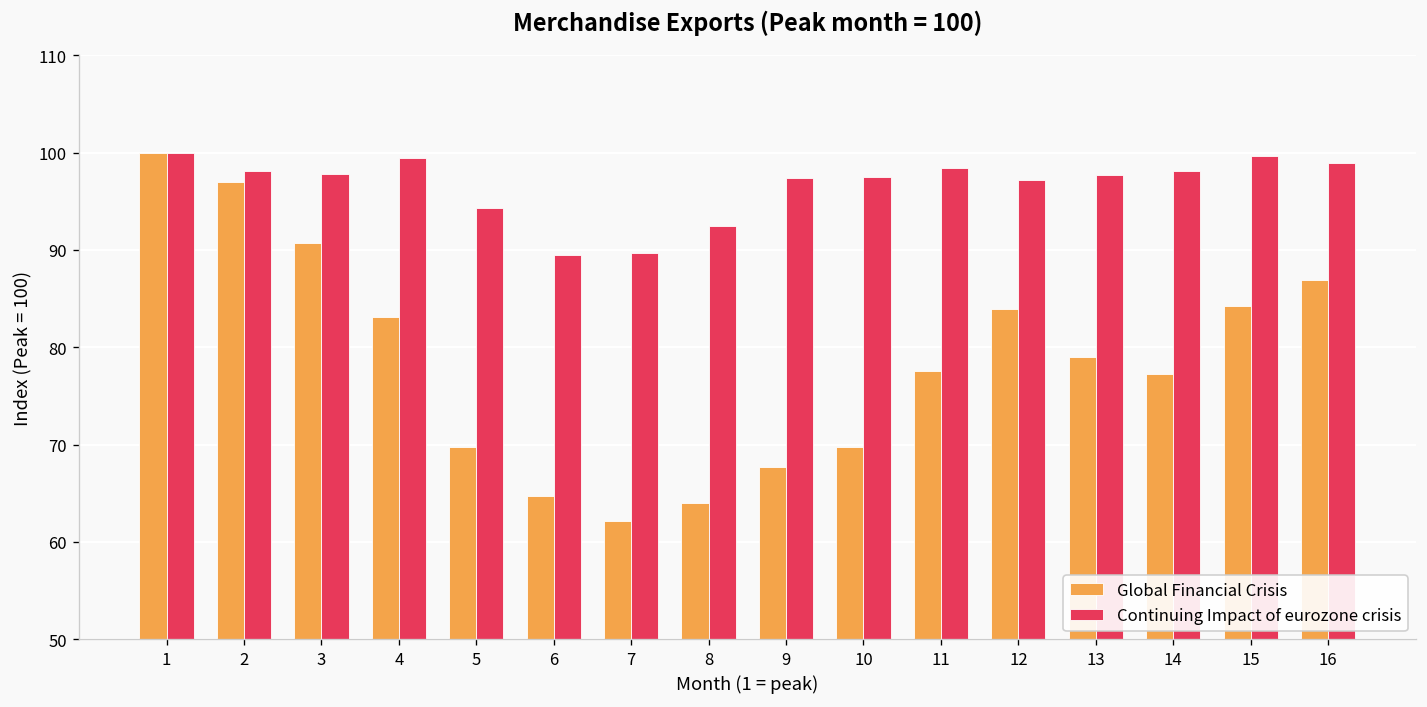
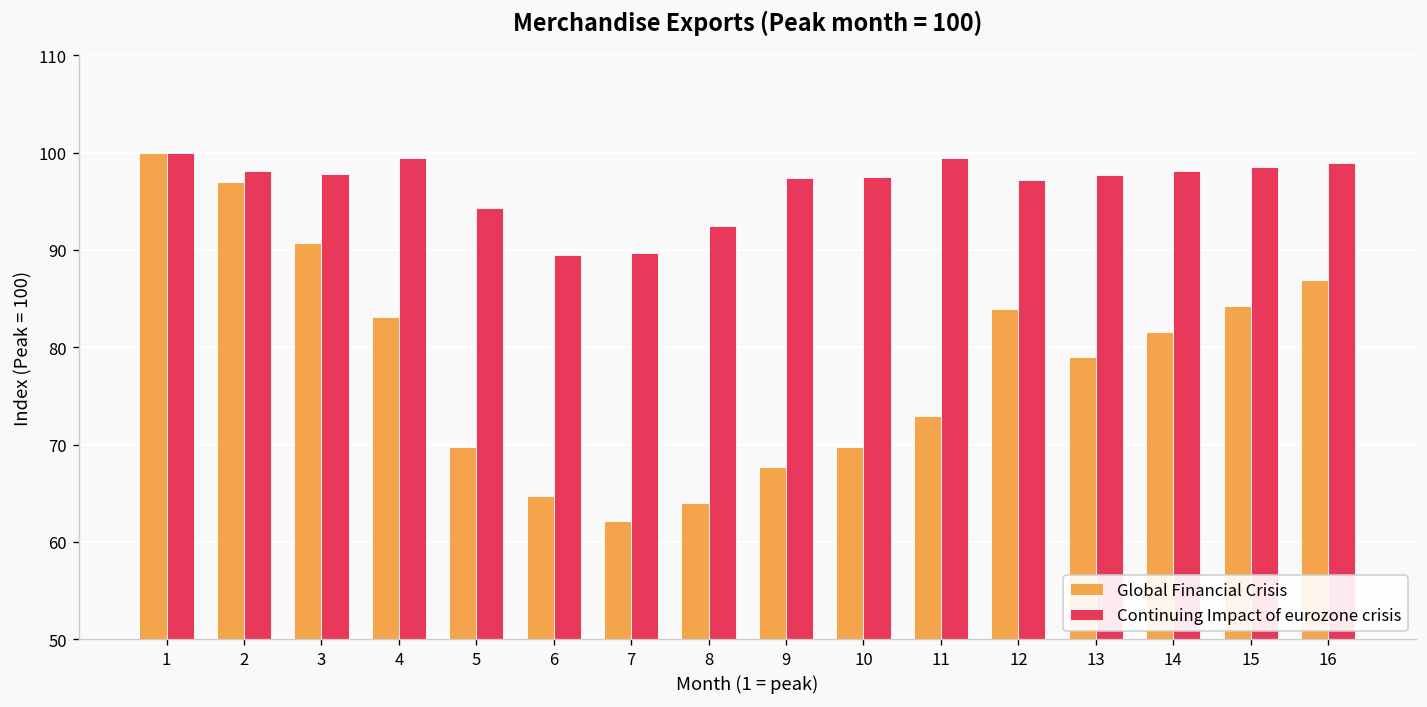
  {
    "Global Financial Crisis": {
      "1": 100,
      "2": 97,
      "3": 91,
      "4": 83,
      "5": 70,
      "6": 65,
      "7": 62,
      "8": 64,
      "9": 68,
      "10": 70,
-     "11": 78,
+     "11": 73,
      "12": 84,
      "13": 79,
-     "14": 77,
+     "14": 82,
      "15": 84,
      "16": 87
    },
    "Continuing Impact of eurozone crisis": {
      "1": 100,
      "2": 98,
      "3": 98,
      "4": 99,
      "5": 94,
      "6": 90,
      "7": 90,
      "8": 92,
      "9": 97,
      "10": 98,
-     "11": 98,
+     "11": 99,
      "12": 97,
      "13": 98,
      "14": 98,
-     "15": 100,
+     "15": 99,
      "16": 99
    }
  }
